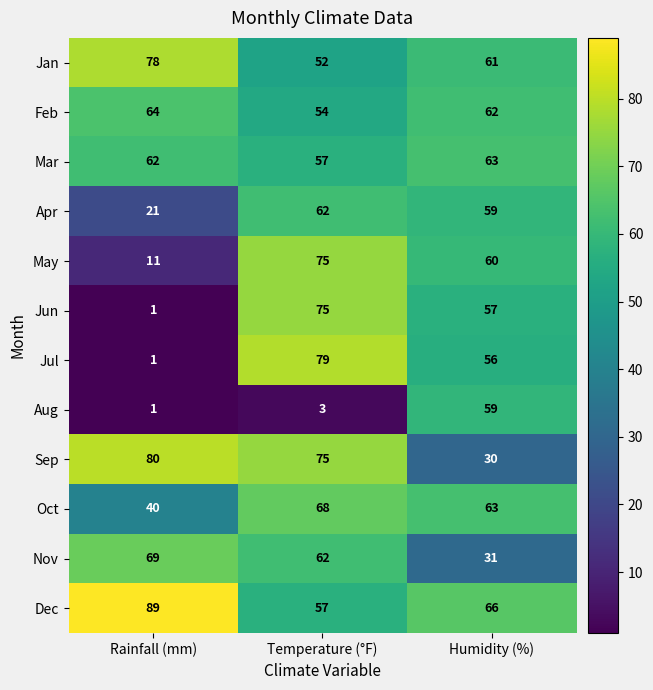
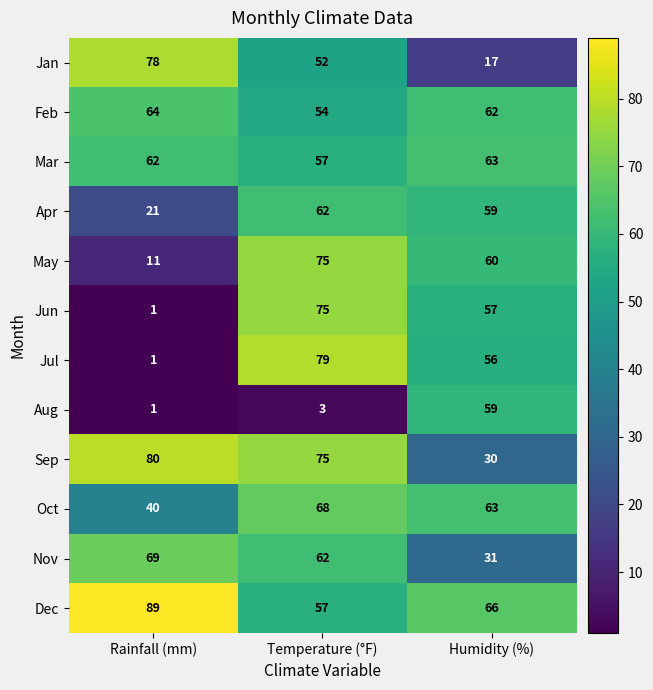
  {
    "Jan": {
      "Rainfall (mm)": 78,
      "Temperature (°F)": 52,
-     "Humidity (%)": 61
+     "Humidity (%)": 17
    },
    "Feb": {
      "Rainfall (mm)": 64,
      "Temperature (°F)": 54,
      "Humidity (%)": 62
    },
    "Mar": {
      "Rainfall (mm)": 62,
      "Temperature (°F)": 57,
      "Humidity (%)": 63
    },
    "Apr": {
      "Rainfall (mm)": 21,
      "Temperature (°F)": 62,
      "Humidity (%)": 59
    },
    "May": {
      "Rainfall (mm)": 11,
      "Temperature (°F)": 75,
      "Humidity (%)": 60
    },
    "Jun": {
      "Rainfall (mm)": 1,
      "Temperature (°F)": 75,
      "Humidity (%)": 57
    },
    "Jul": {
      "Rainfall (mm)": 1,
      "Temperature (°F)": 79,
      "Humidity (%)": 56
    },
    "Aug": {
      "Rainfall (mm)": 1,
      "Temperature (°F)": 3,
      "Humidity (%)": 59
    },
    "Sep": {
      "Rainfall (mm)": 80,
      "Temperature (°F)": 75,
      "Humidity (%)": 30
    },
    "Oct": {
      "Rainfall (mm)": 40,
      "Temperature (°F)": 68,
      "Humidity (%)": 63
    },
    "Nov": {
      "Rainfall (mm)": 69,
      "Temperature (°F)": 62,
      "Humidity (%)": 31
    },
    "Dec": {
      "Rainfall (mm)": 89,
      "Temperature (°F)": 57,
      "Humidity (%)": 66
    }
  }
